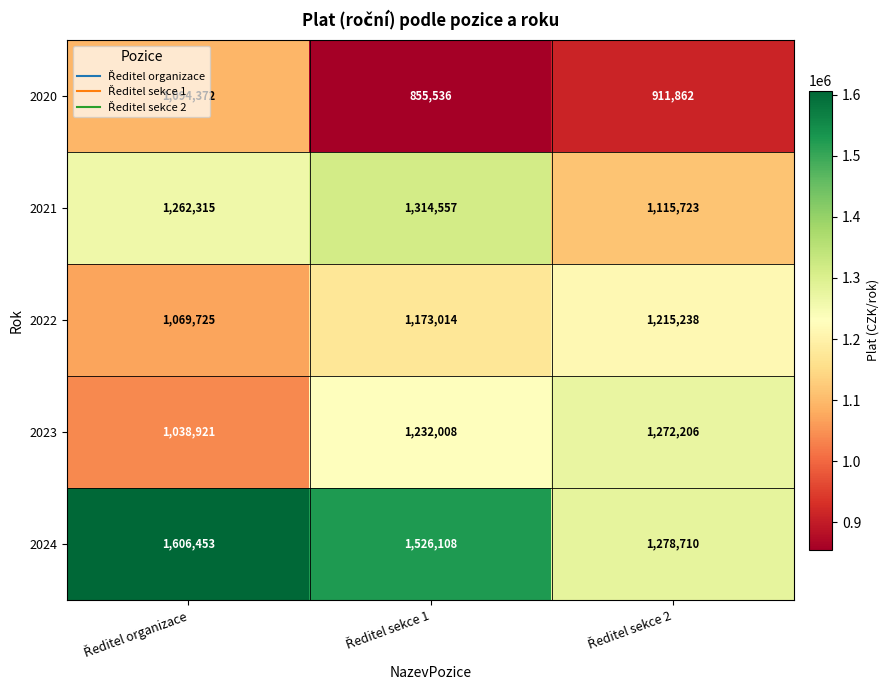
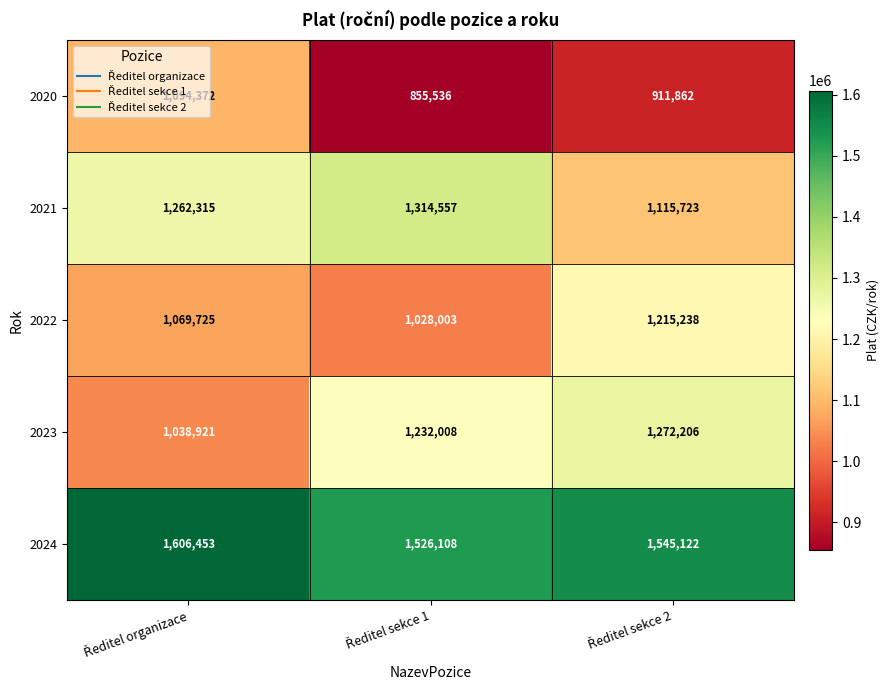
  {
    "2020": {
      "Ředitel sekce 1": "855,536",
      "Ředitel sekce 2": "911,862"
    },
    "2021": {
      "Ředitel organizace": "1,262,315",
      "Ředitel sekce 1": "1,314,557",
      "Ředitel sekce 2": "1,115,723"
    },
    "2022": {
      "Ředitel organizace": "1,069,725",
-     "Ředitel sekce 1": "1,173,014",
+     "Ředitel sekce 1": "1,028,003",
      "Ředitel sekce 2": "1,215,238"
    },
    "2023": {
      "Ředitel organizace": "1,038,921",
      "Ředitel sekce 1": "1,232,008",
      "Ředitel sekce 2": "1,272,206"
    },
    "2024": {
      "Ředitel organizace": "1,606,453",
      "Ředitel sekce 1": "1,526,108",
-     "Ředitel sekce 2": "1,278,710"
+     "Ředitel sekce 2": "1,545,122"
    }
  }
